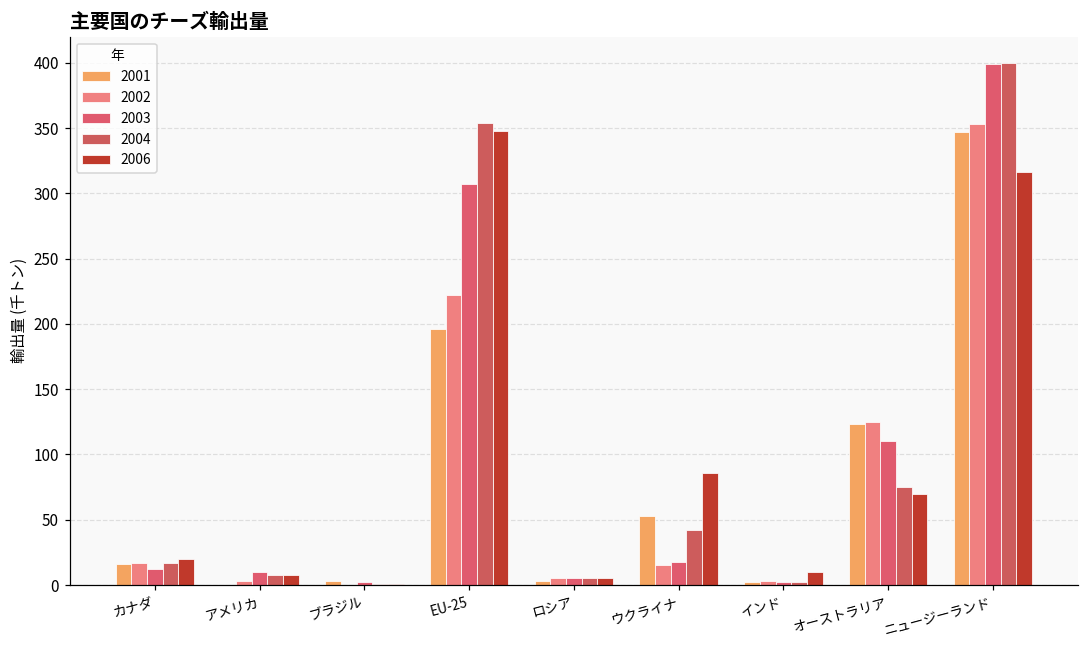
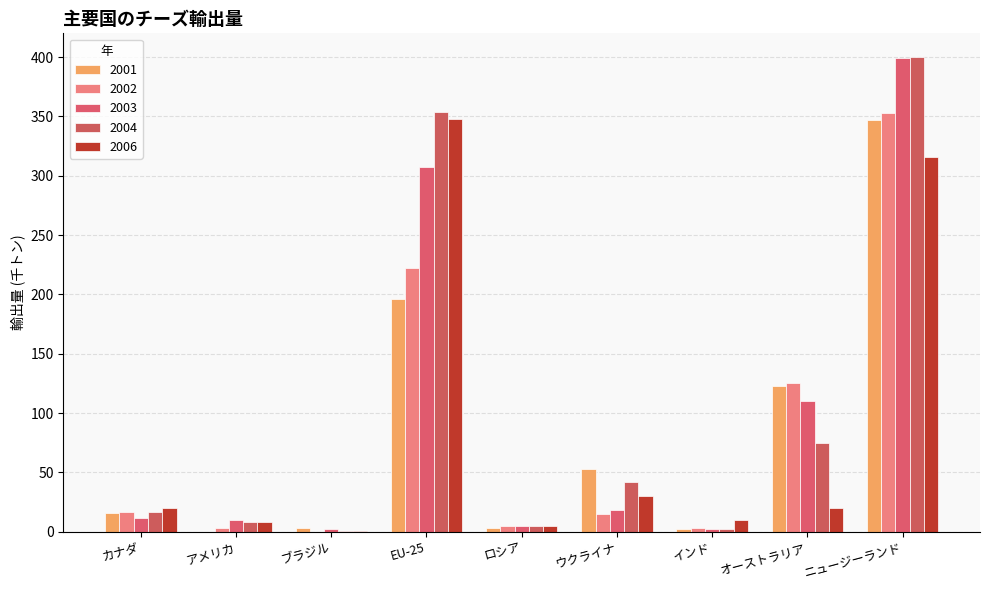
  {
    "2006": {
      "カナダ": 20,
      "アメリカ": 8,
      "EU-25": 348,
      "ロシア": 5,
-     "ウクライナ": 86,
+     "ウクライナ": 30,
      "インド": 10,
-     "オーストラリア": 70,
+     "オーストラリア": 20,
      "ニュージーランド": 316
    }
  }
